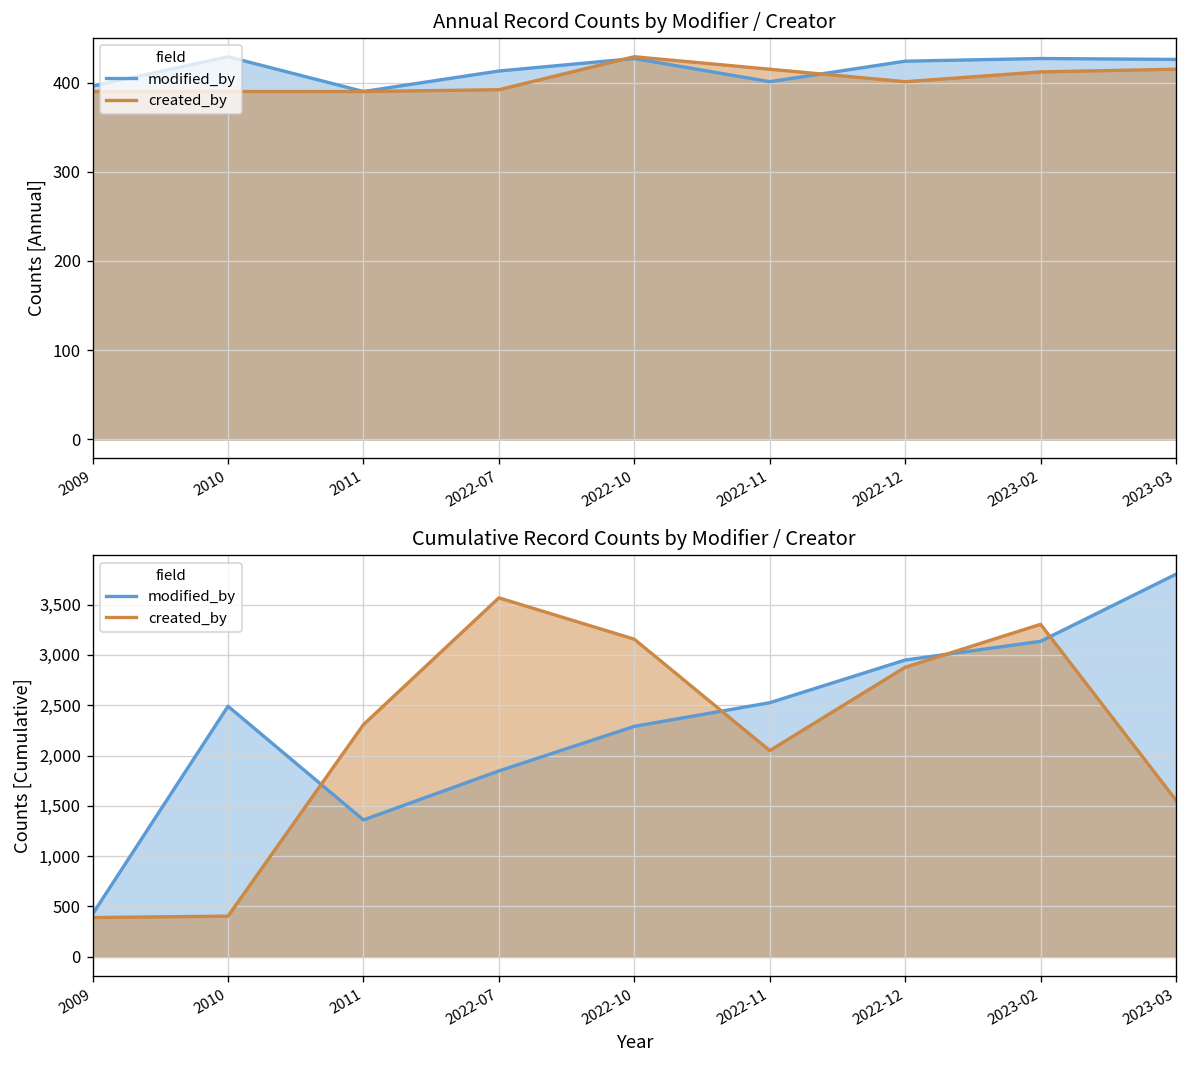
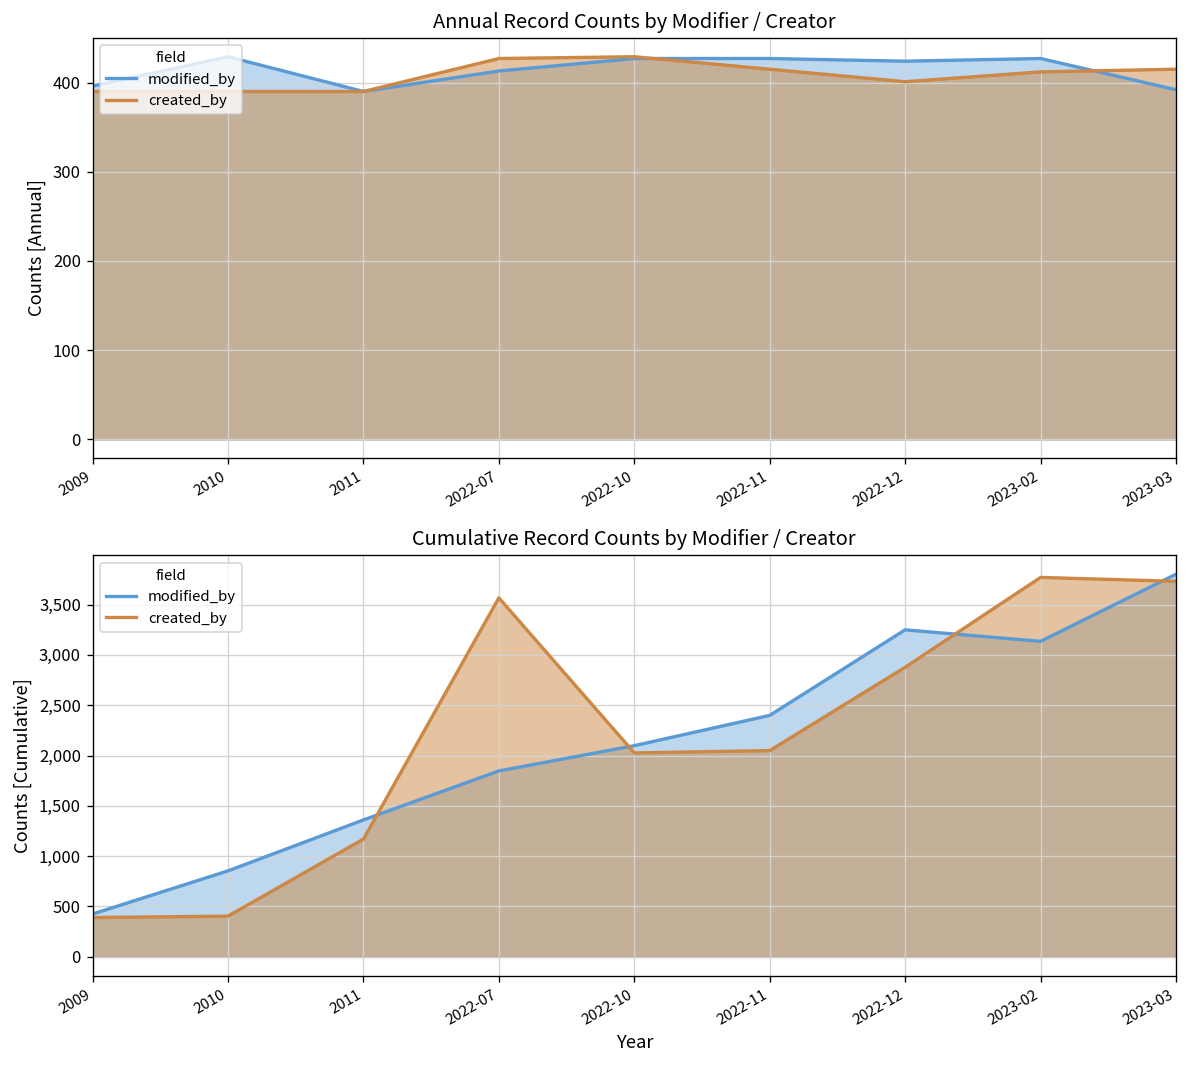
  {
    "Annual Record Counts by Modifier / Creator": {
      "modified_by": {
        "2009": "400",
        "2022-07": "410",
-       "2022-11": "400",
+       "2022-11": "430",
        "2022-12": "420",
        "2023-02": "430",
-       "2023-03": "430"
+       "2023-03": "390"
      },
      "created_by": {
        "2009": "390",
-       "2022-07": "390",
+       "2022-07": "430",
        "2022-11": "420",
        "2022-12": "400",
        "2023-02": "410",
        "2023-03": "420"
      }
    },
    "Cumulative Record Counts by Modifier / Creator": {
      "modified_by": {
        "2009": "400",
-       "2010": "2,500",
+       "2010": "900",
        "2011": "1,400",
        "2022-07": "1,800",
-       "2022-10": "2,300",
-       "2022-11": "2,500",
-       "2022-12": "2,900",
+       "2022-10": "2,100",
+       "2022-11": "2,400",
+       "2022-12": "3,200",
        "2023-02": "3,100",
        "2023-03": "3,800"
      },
      "created_by": {
        "2009": "400",
        "2010": "400",
-       "2011": "2,300",
+       "2011": "1,200",
        "2022-07": "3,600",
-       "2022-10": "3,200",
+       "2022-10": "2,000",
        "2022-11": "2,000",
        "2022-12": "2,900",
-       "2023-02": "3,300",
-       "2023-03": "1,600"
+       "2023-02": "3,800",
+       "2023-03": "3,700"
      }
    }
  }
